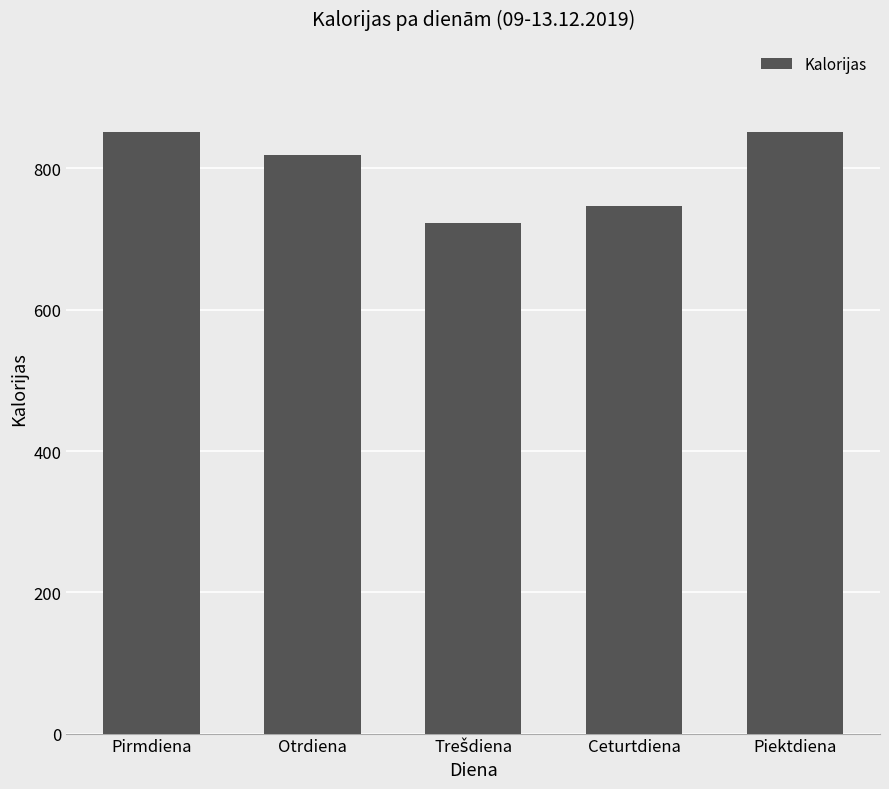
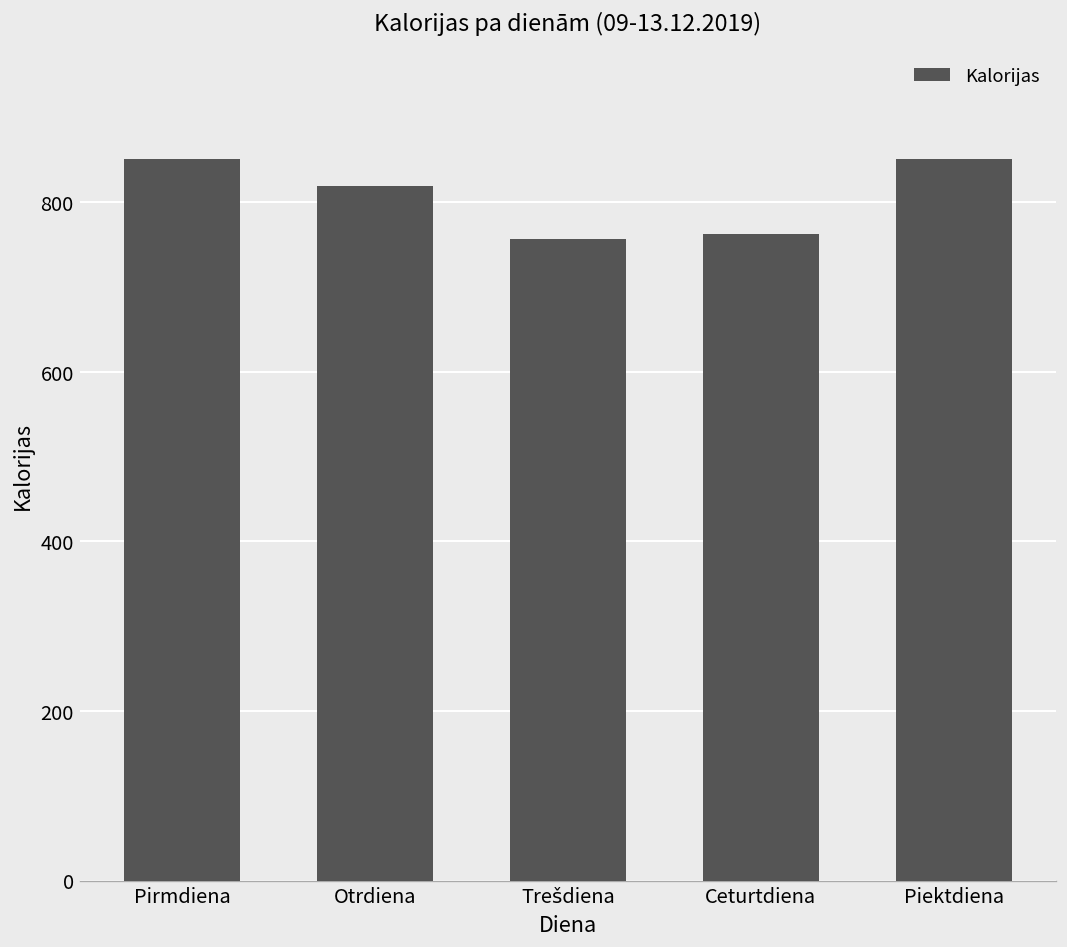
  {
    "Pirmdiena": 850,
    "Otrdiena": 820,
-   "Trešdiena": 720,
-   "Ceturtdiena": 750,
+   "Trešdiena": 760,
+   "Ceturtdiena": 760,
    "Piektdiena": 850
  }
